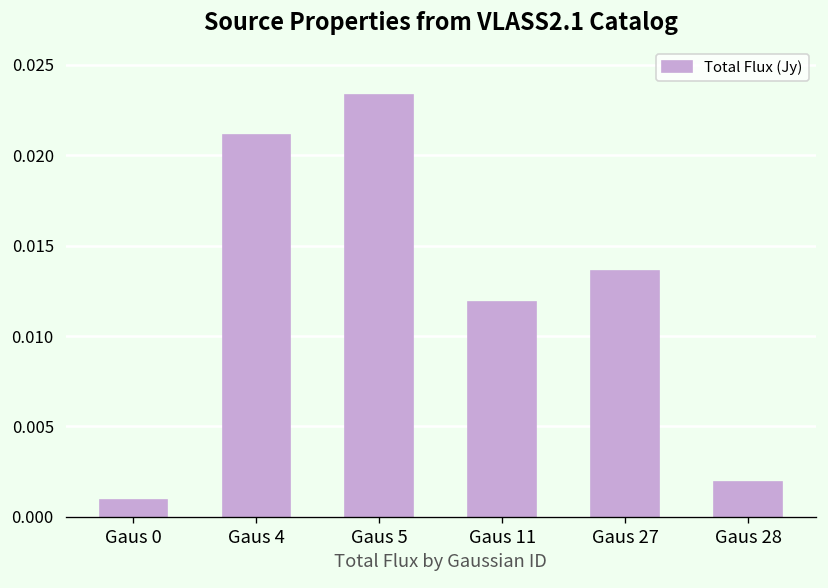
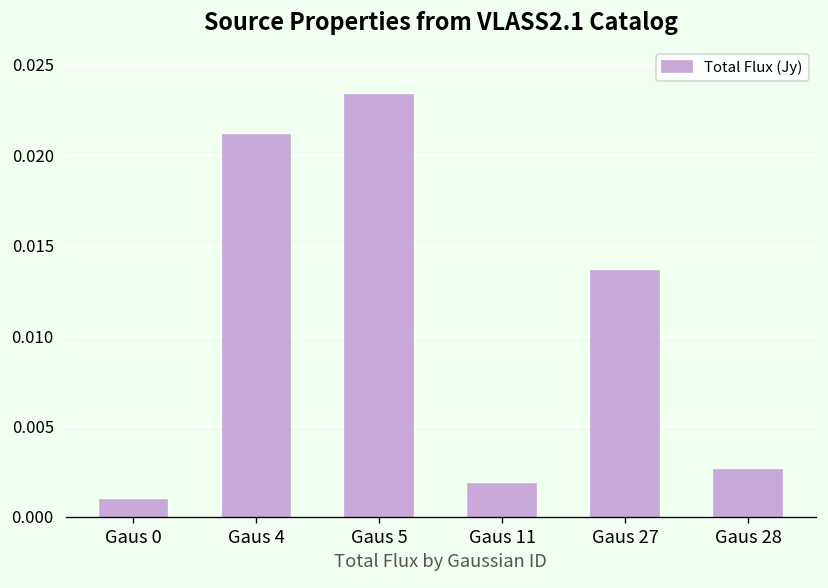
  {
    "Gaus 0": 0.0009,
    "Gaus 4": 0.0211,
    "Gaus 5": 0.0233,
-   "Gaus 11": 0.0119,
+   "Gaus 11": 0.0018,
    "Gaus 27": 0.0136,
-   "Gaus 28": 0.0019
+   "Gaus 28": 0.0026
  }
